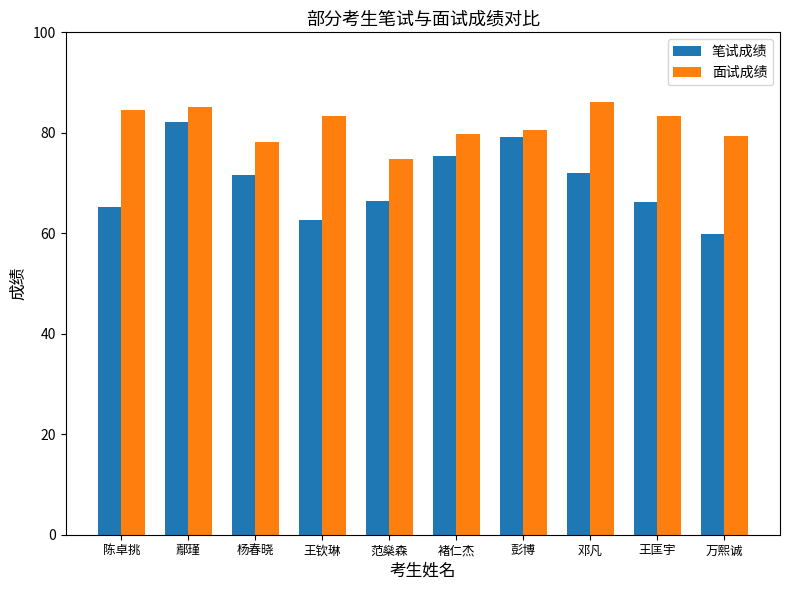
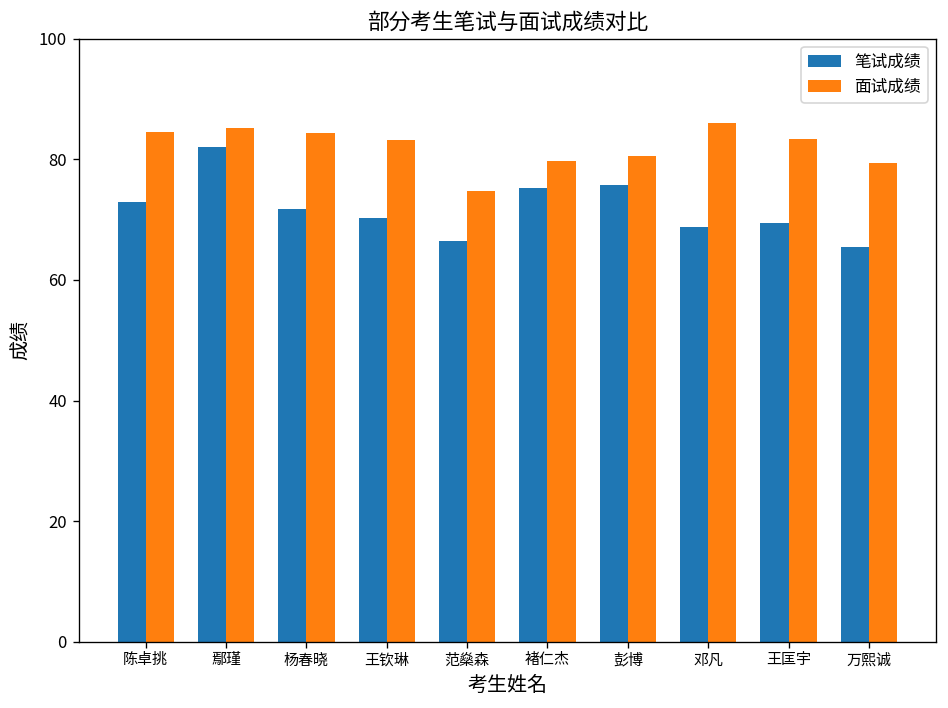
  {
    "笔试成绩": {
-     "陈卓挑": 65,
+     "陈卓挑": 73,
      "鄢瑾": 82,
      "杨春晓": 72,
-     "王钦琳": 63,
+     "王钦琳": 70,
      "范燊森": 66,
      "褚仁杰": 75,
-     "彭博": 79,
-     "邓凡": 72,
-     "王匡宇": 66,
-     "万熙诚": 60
+     "彭博": 76,
+     "邓凡": 69,
+     "王匡宇": 70,
+     "万熙诚": 66
    },
    "面试成绩": {
      "陈卓挑": 84,
      "鄢瑾": 85,
-     "杨春晓": 78,
+     "杨春晓": 84,
      "王钦琳": 83,
      "范燊森": 75,
      "褚仁杰": 80,
      "彭博": 81,
      "邓凡": 86,
      "王匡宇": 83,
      "万熙诚": 79
    }
  }
